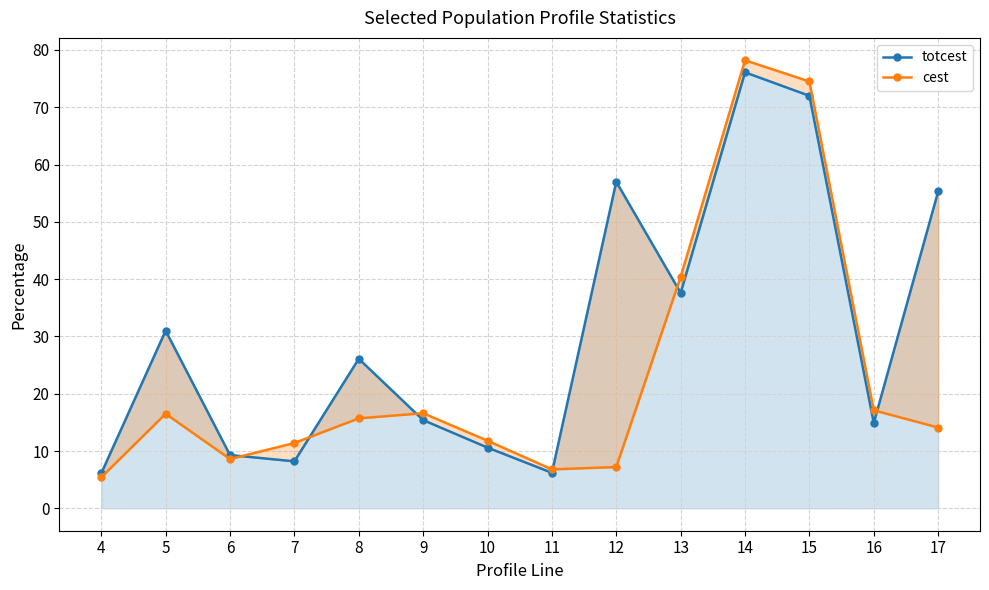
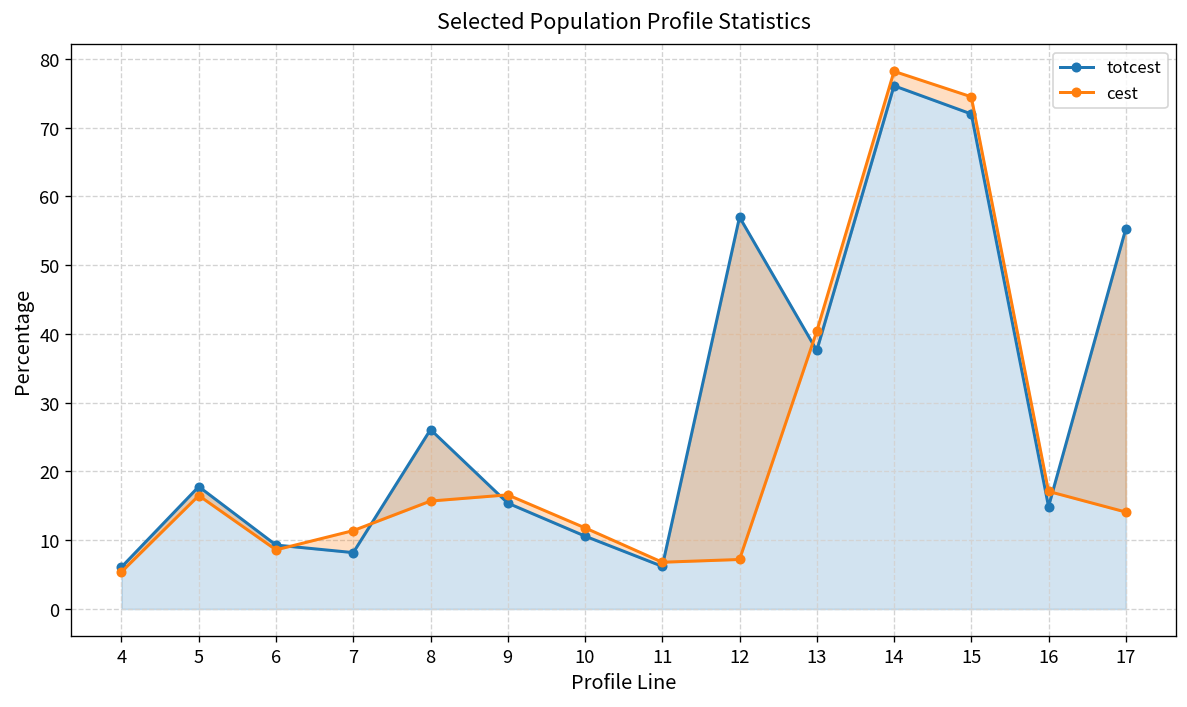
  {
    "totcest": {
-     "5": 31,
+     "5": 18,
      "7": 8,
      "9": 15,
      "10": 11,
      "11": 6,
      "13": 38,
      "14": 76,
      "15": 72,
      "16": 15
    }
  }
